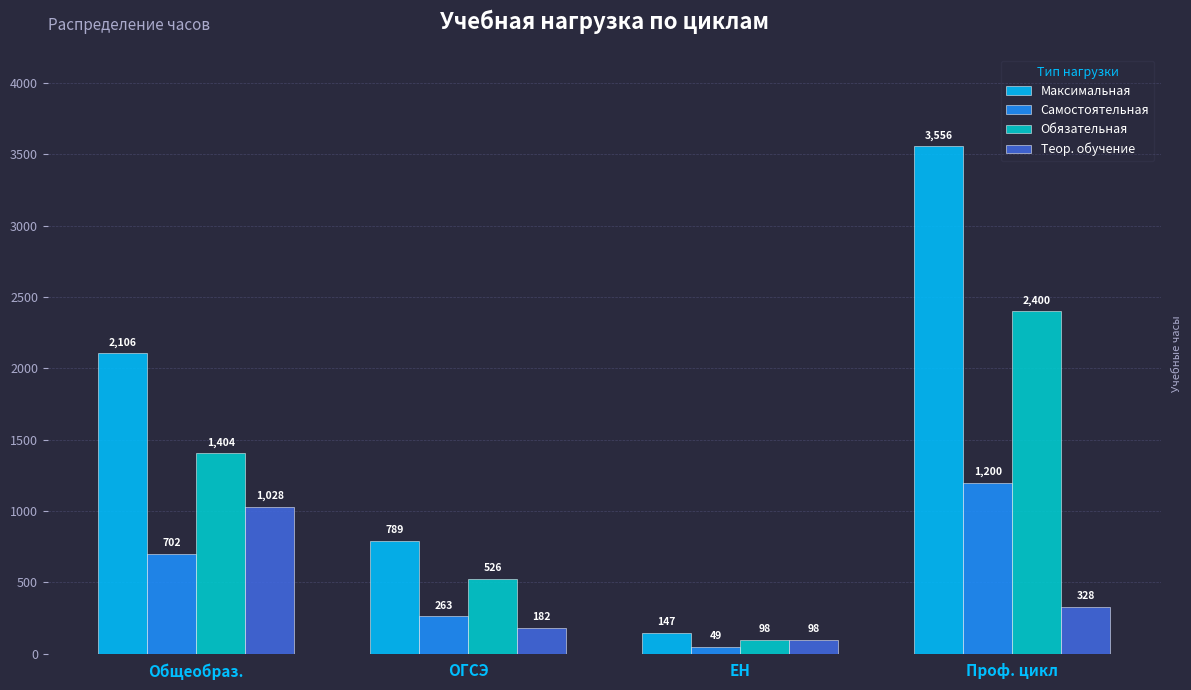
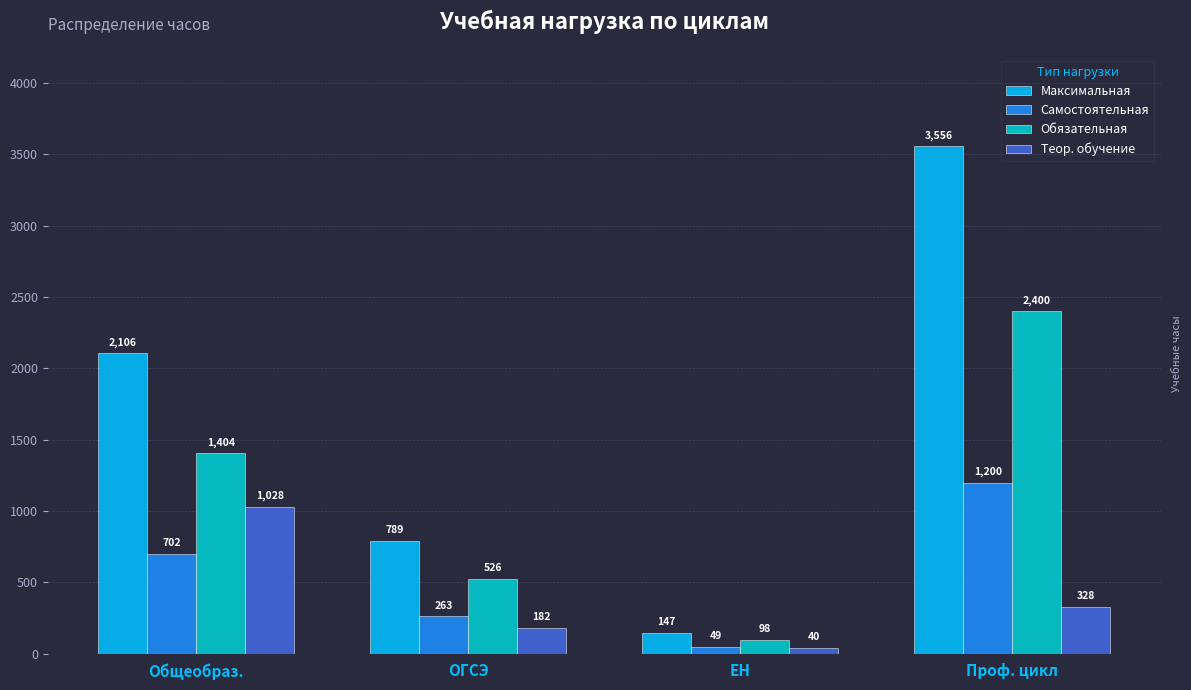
  {
    "Теор. обучение": {
      "Общеобраз.": "1,028",
      "ОГСЭ": "182",
-     "ЕН": "98",
+     "ЕН": "40",
      "Проф. цикл": "328"
    }
  }
